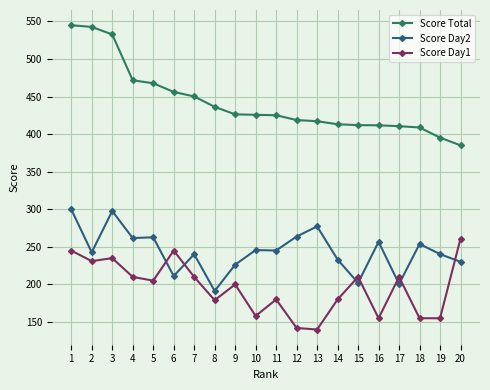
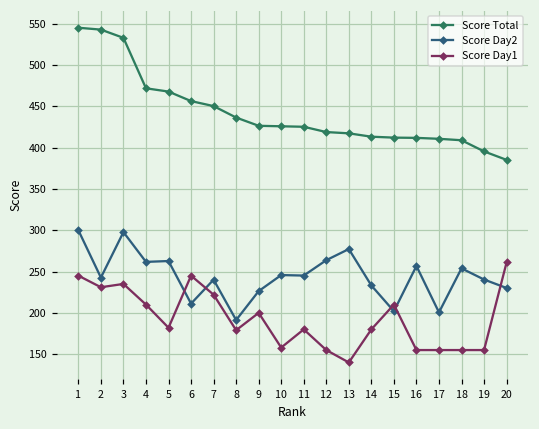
  {
    "Score Day1": {
      "1": 250,
      "2": 230,
      "3": 240,
      "4": 210,
-     "5": 210,
+     "5": 180,
      "6": 250,
-     "7": 210,
+     "7": 220,
      "8": 180,
      "9": 200,
      "10": 160,
      "11": 180,
-     "12": 140,
+     "12": 160,
      "13": 140,
      "14": 180,
      "15": 210,
      "16": 160,
-     "17": 210,
+     "17": 160,
      "18": 160,
      "19": 160,
      "20": 260
    }
  }
